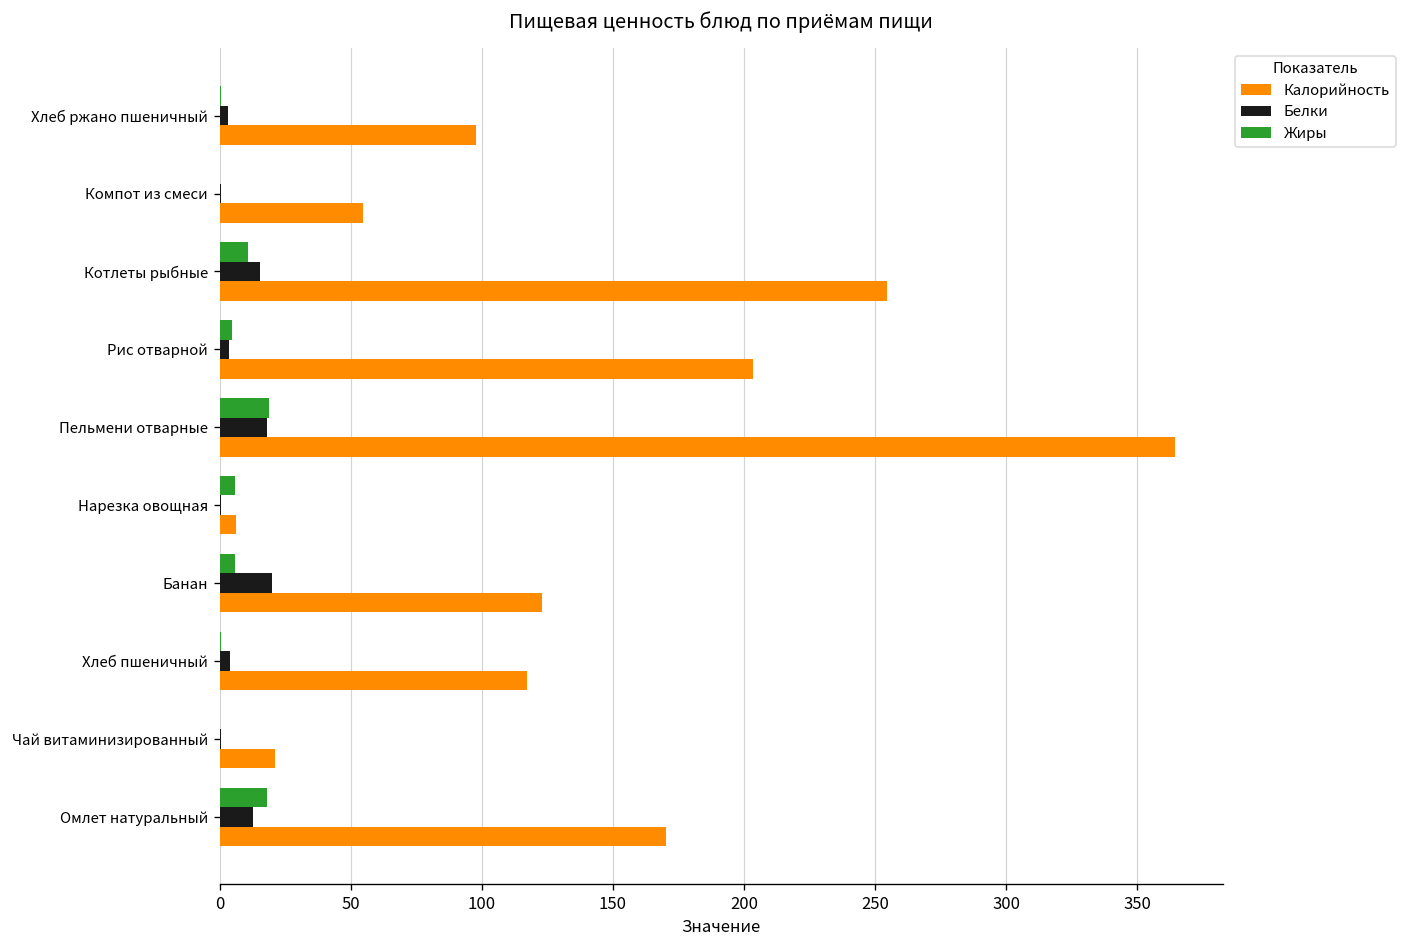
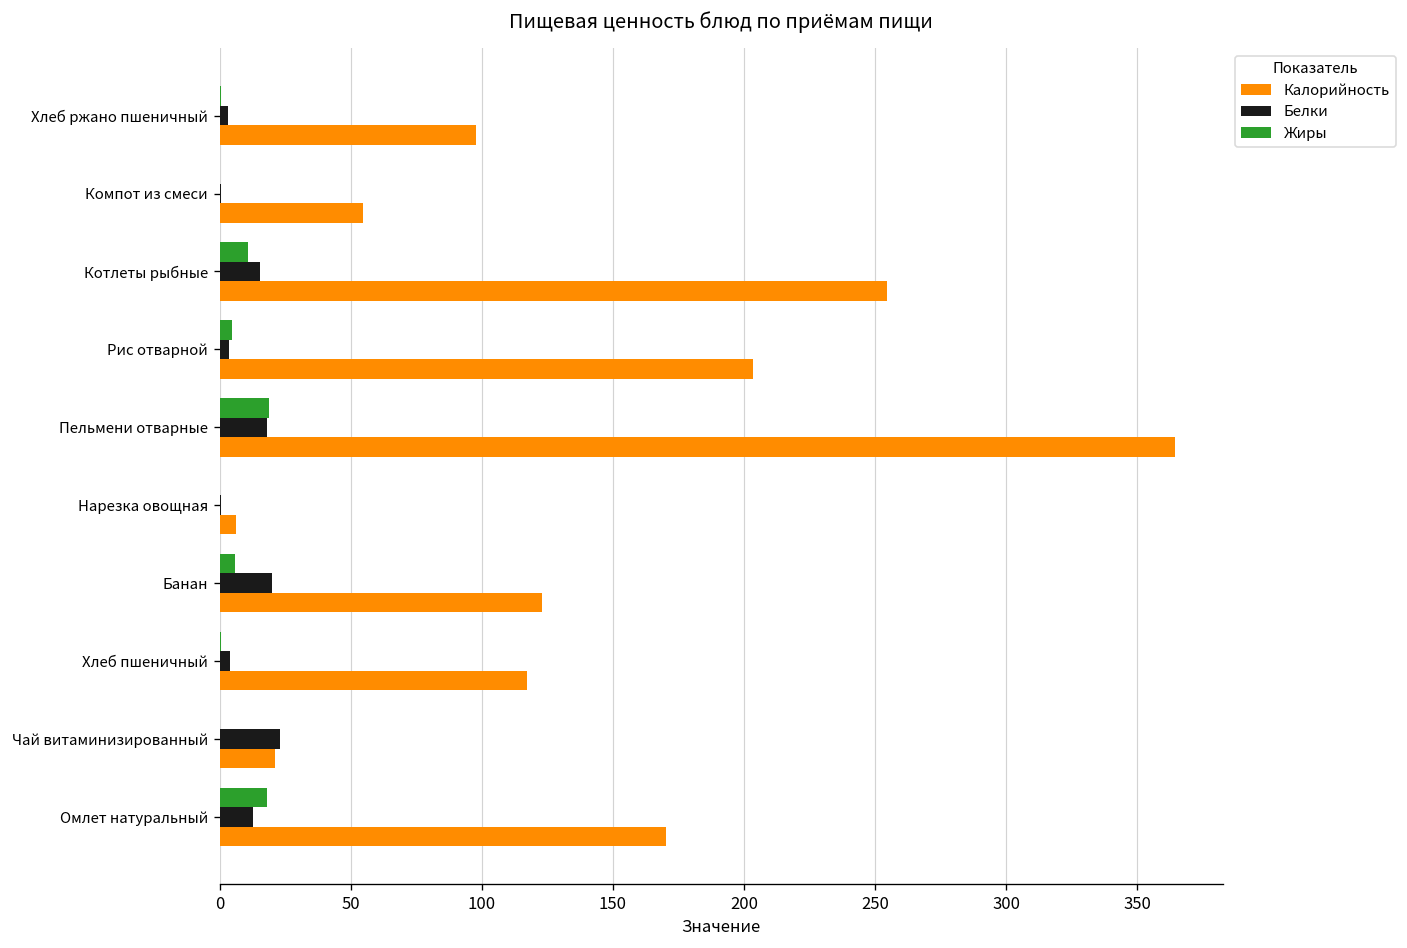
  {
    "Калорийность": {
      "Хлеб ржано пшеничный": 98,
      "Компот из смеси": 55,
      "Котлеты рыбные": 255,
      "Рис отварной": 204,
      "Пельмени отварные": 364,
      "Нарезка овощная": 6,
      "Банан": 123,
      "Хлеб пшеничный": 117,
      "Чай витаминизированный": 21,
      "Омлет натуральный": 170
    },
    "Белки": {
      "Хлеб ржано пшеничный": 3,
      "Котлеты рыбные": 15,
      "Рис отварной": 4,
      "Пельмени отварные": 18,
      "Банан": 20,
      "Хлеб пшеничный": 4,
-     "Чай витаминизированный": 1,
+     "Чай витаминизированный": 23,
      "Омлет натуральный": 13
    },
    "Жиры": {
      "Котлеты рыбные": 11,
      "Рис отварной": 5,
      "Пельмени отварные": 19,
-     "Нарезка овощная": 6,
+     "Нарезка овощная": 0,
      "Банан": 6,
      "Омлет натуральный": 18
    }
  }
